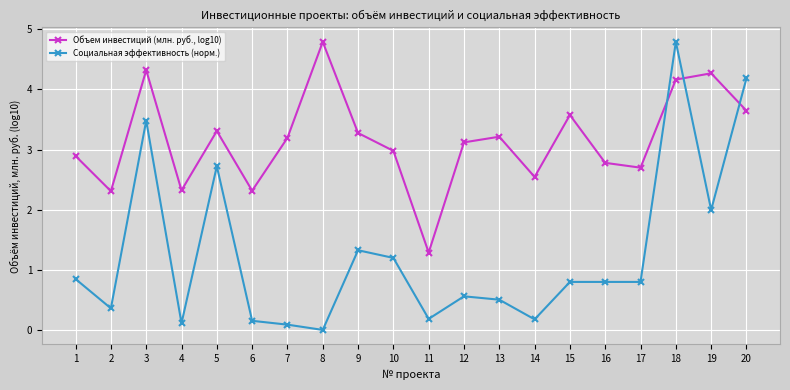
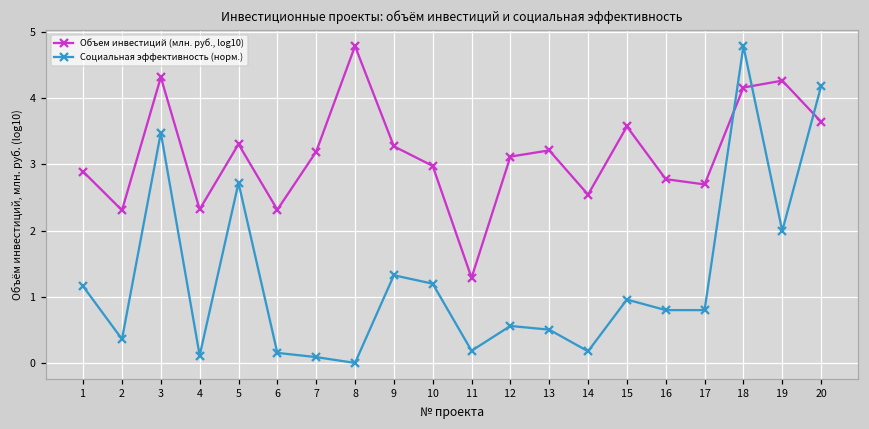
  {
    "Объем инвестиций (млн. руб., log10)": {
      "1": 2.9,
      "2": 2.3,
      "3": 4.3,
      "4": 2.3,
      "5": 3.3,
      "6": 2.3,
      "7": 3.2,
      "8": 4.8,
      "9": 3.3,
      "10": 3.0,
      "11": 1.3,
      "12": 3.1,
      "13": 3.2,
      "14": 2.5,
      "15": 3.6,
      "16": 2.8,
      "17": 2.7,
      "18": 4.2,
      "19": 4.3,
      "20": 3.6
    },
    "Социальная эффективность (норм.)": {
-     "1": 0.8,
+     "1": 1.2,
      "2": 0.4,
      "3": 3.5,
      "4": 0.1,
      "5": 2.7,
      "6": 0.2,
      "7": 0.1,
      "8": 0.0,
      "9": 1.3,
      "10": 1.2,
      "11": 0.2,
      "12": 0.6,
      "13": 0.5,
      "14": 0.2,
-     "15": 0.8,
+     "15": 1.0,
      "16": 0.8,
      "17": 0.8,
      "18": 4.8,
      "19": 2.0,
      "20": 4.2
    }
  }
